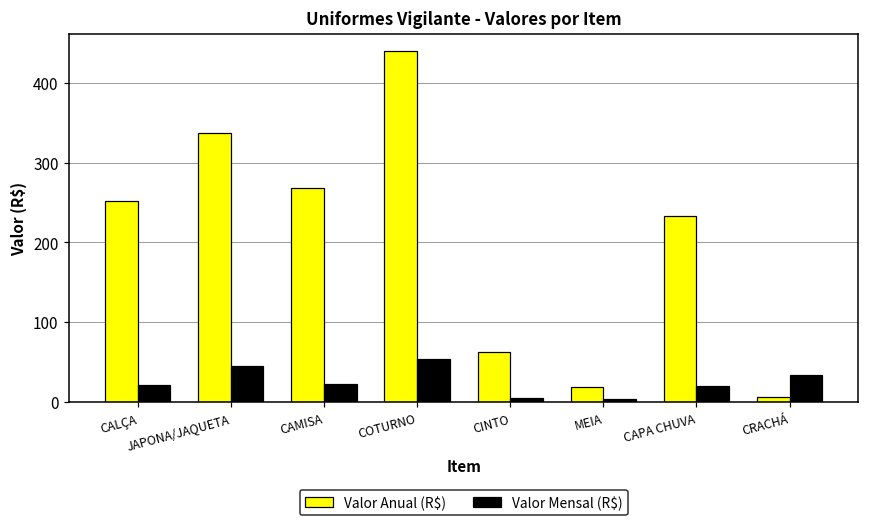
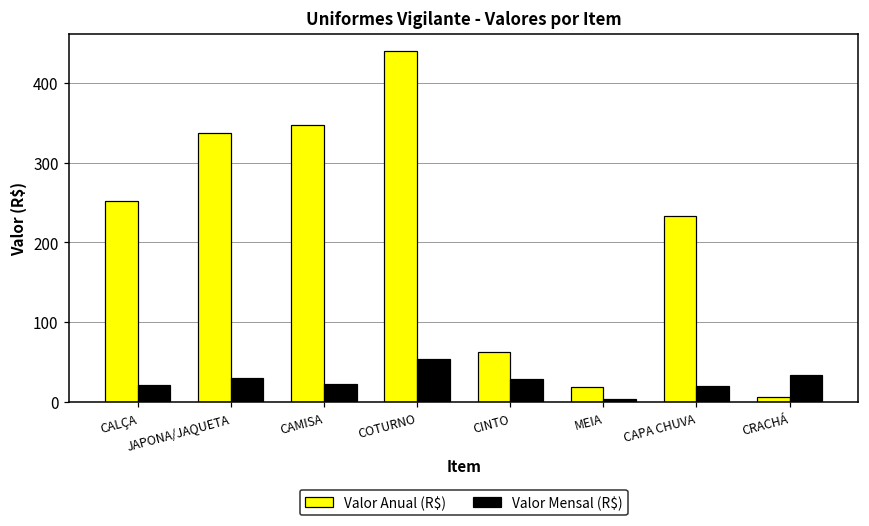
  {
    "Valor Anual (R$)": {
      "CALÇA": 250,
      "JAPONA/JAQUETA": 340,
-     "CAMISA": 270,
+     "CAMISA": 350,
      "COTURNO": 440,
      "CINTO": 60,
      "MEIA": 20,
      "CAPA CHUVA": 230,
      "CRACHÁ": 10
    },
    "Valor Mensal (R$)": {
      "CALÇA": 20,
-     "JAPONA/JAQUETA": 50,
+     "JAPONA/JAQUETA": 30,
      "CAMISA": 20,
      "COTURNO": 50,
-     "CINTO": 10,
+     "CINTO": 30,
      "CAPA CHUVA": 20,
      "CRACHÁ": 30
    }
  }
